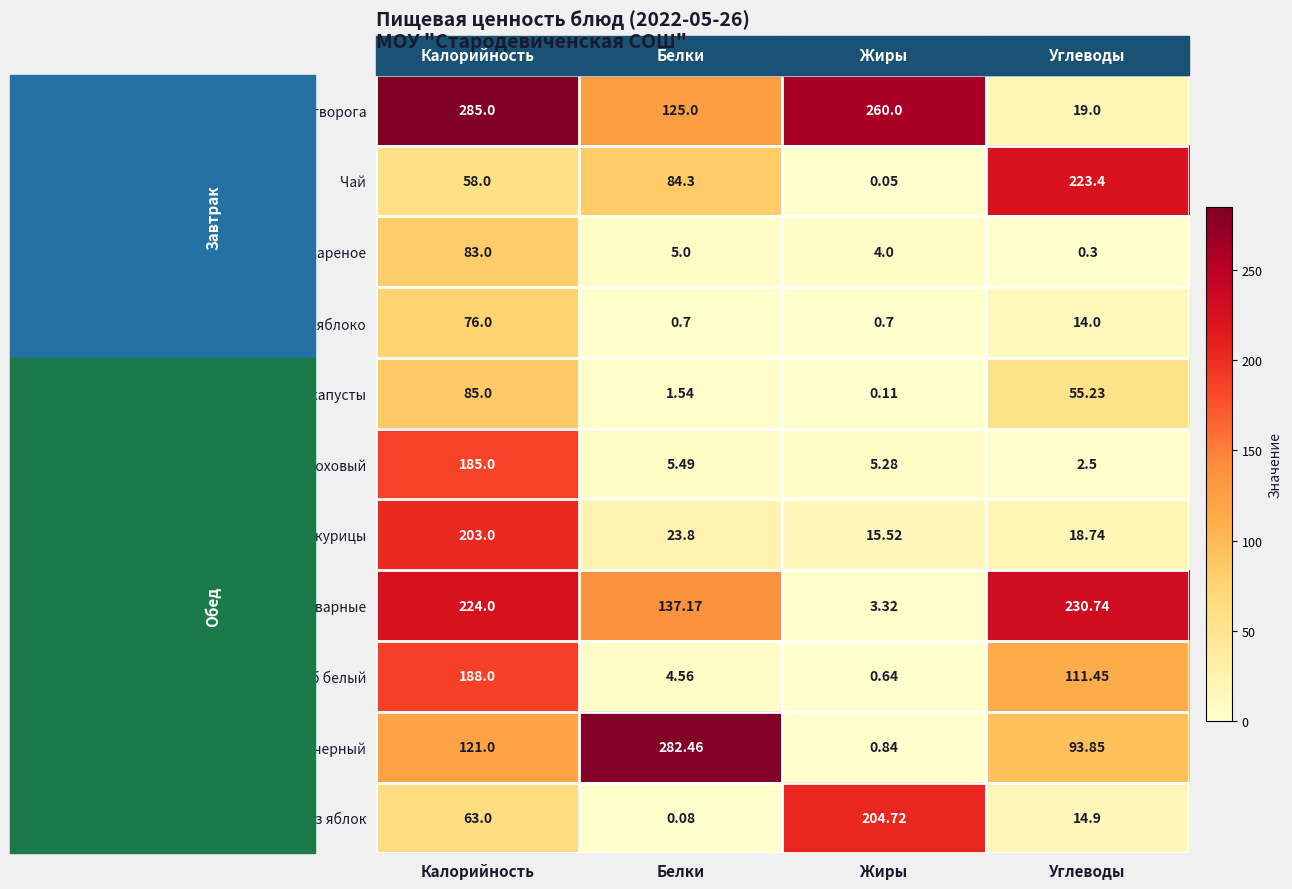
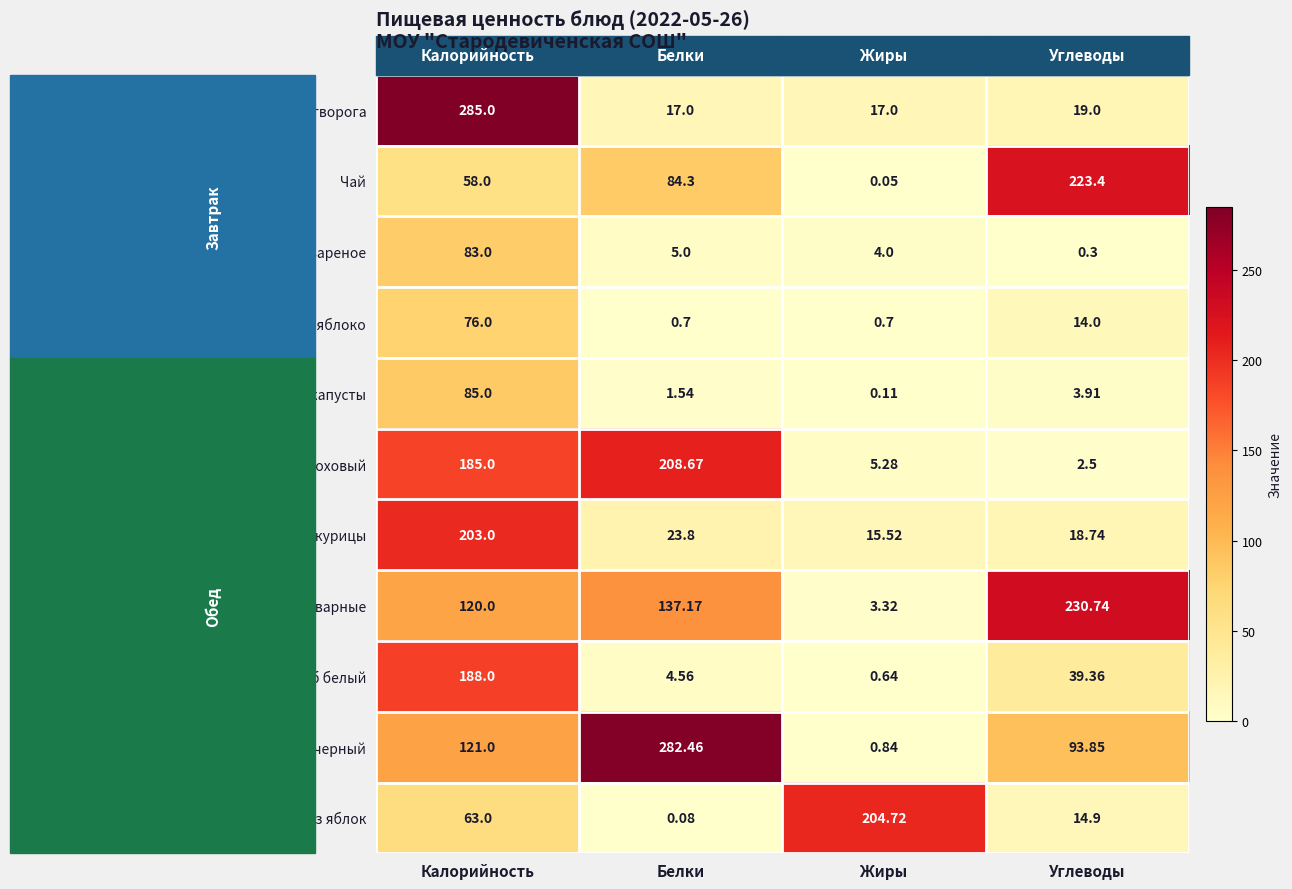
  {
    "Запеканка из творога": {
      "Калорийность": 285.0,
-     "Белки": 125.0,
-     "Жиры": 260.0,
+     "Белки": 17.0,
+     "Жиры": 17.0,
      "Углеводы": 19.0
    },
    "Чай": {
      "Калорийность": 58.0,
      "Белки": 84.3,
      "Жиры": 0.05,
      "Углеводы": 223.4
    },
    "Яйцо вареное": {
      "Калорийность": 83.0,
      "Белки": 5.0,
      "Жиры": 4.0,
      "Углеводы": 0.3
    },
    "Фрукт яблоко": {
      "Калорийность": 76.0,
      "Белки": 0.7,
      "Жиры": 0.7,
      "Углеводы": 14.0
    },
    "Салат из свежей капусты": {
      "Калорийность": 85.0,
      "Белки": 1.54,
      "Жиры": 0.11,
-     "Углеводы": 55.23
+     "Углеводы": 3.91
    },
    "Суп гороховый": {
      "Калорийность": 185.0,
-     "Белки": 5.49,
+     "Белки": 208.67,
      "Жиры": 5.28,
      "Углеводы": 2.5
    },
    "Гуляш из курицы": {
      "Калорийность": 203.0,
      "Белки": 23.8,
      "Жиры": 15.52,
      "Углеводы": 18.74
    },
    "Макароны отварные": {
-     "Калорийность": 224.0,
+     "Калорийность": 120.0,
      "Белки": 137.17,
      "Жиры": 3.32,
      "Углеводы": 230.74
    },
    "Хлеб белый": {
      "Калорийность": 188.0,
      "Белки": 4.56,
      "Жиры": 0.64,
-     "Углеводы": 111.45
+     "Углеводы": 39.36
    },
    "Хлеб черный": {
      "Калорийность": 121.0,
      "Белки": 282.46,
      "Жиры": 0.84,
      "Углеводы": 93.85
    },
    "Компот из яблок": {
      "Калорийность": 63.0,
      "Белки": 0.08,
      "Жиры": 204.72,
      "Углеводы": 14.9
    }
  }
